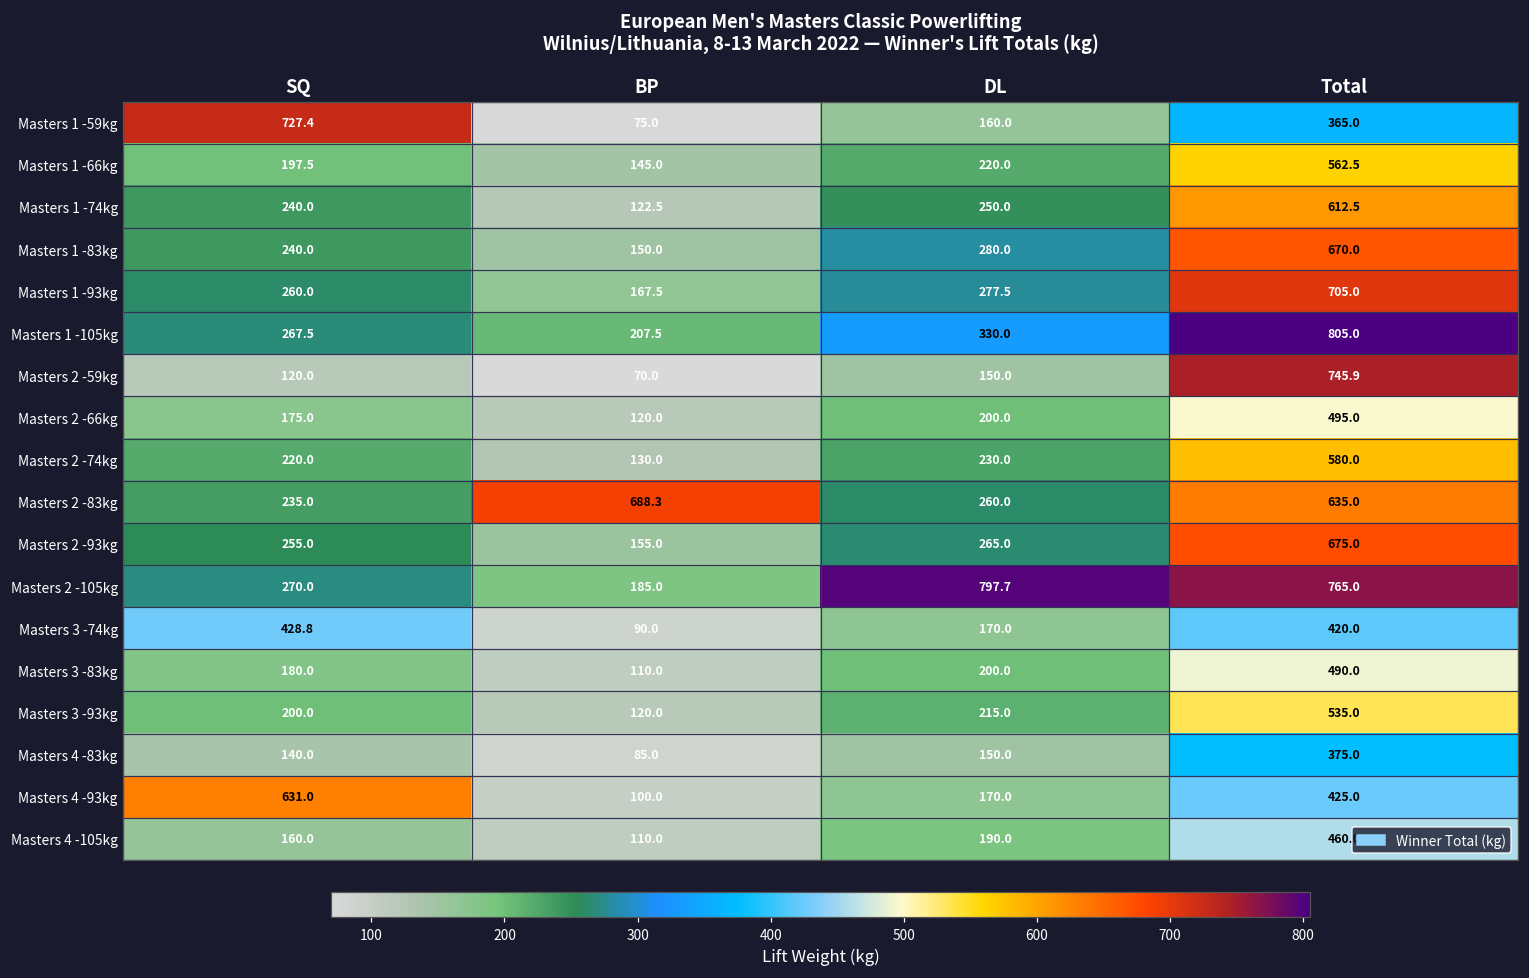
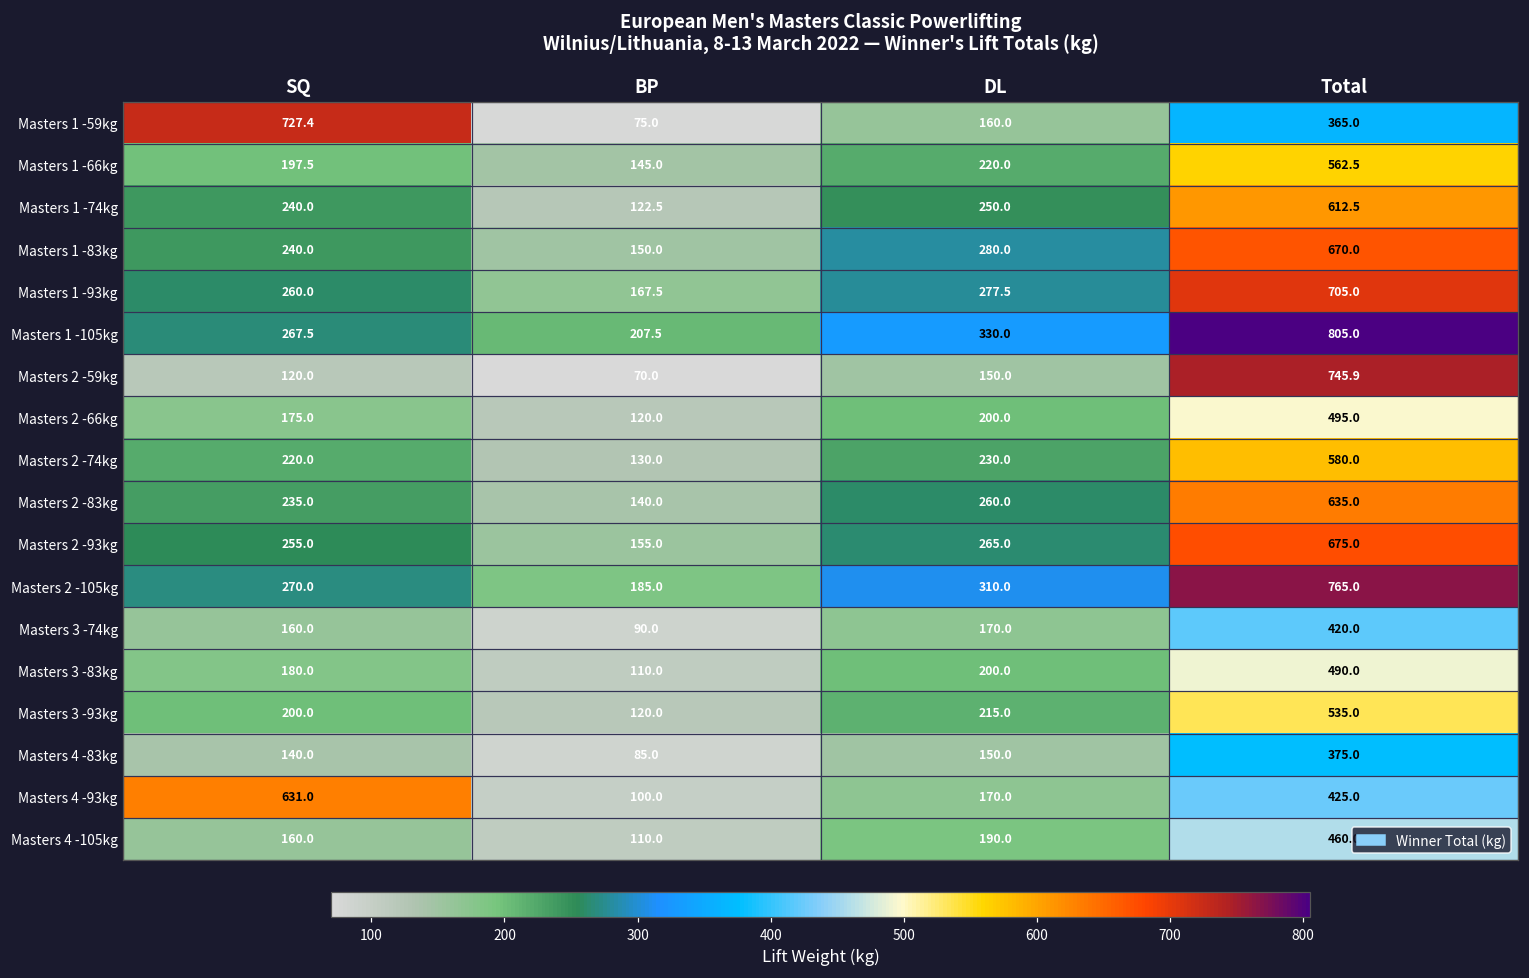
  {
    "Masters 1 -59kg": {
      "SQ": 727.4,
      "DL": 160.0,
      "Total": 365.0
    },
    "Masters 1 -66kg": {
      "SQ": 197.5,
      "BP": 145.0,
      "DL": 220.0,
      "Total": 562.5
    },
    "Masters 1 -74kg": {
      "SQ": 240.0,
      "BP": 122.5,
      "DL": 250.0,
      "Total": 612.5
    },
    "Masters 1 -83kg": {
      "SQ": 240.0,
      "BP": 150.0,
      "DL": 280.0,
      "Total": 670.0
    },
    "Masters 1 -93kg": {
      "SQ": 260.0,
      "BP": 167.5,
      "DL": 277.5,
      "Total": 705.0
    },
    "Masters 1 -105kg": {
      "SQ": 267.5,
      "BP": 207.5,
      "DL": 330.0,
      "Total": 805.0
    },
    "Masters 2 -59kg": {
      "SQ": 120.0,
      "DL": 150.0,
      "Total": 745.9
    },
    "Masters 2 -66kg": {
      "SQ": 175.0,
      "BP": 120.0,
      "DL": 200.0,
      "Total": 495.0
    },
    "Masters 2 -74kg": {
      "SQ": 220.0,
      "BP": 130.0,
      "DL": 230.0,
      "Total": 580.0
    },
    "Masters 2 -83kg": {
      "SQ": 235.0,
-     "BP": 688.3,
+     "BP": 140.0,
      "DL": 260.0,
      "Total": 635.0
    },
    "Masters 2 -93kg": {
      "SQ": 255.0,
      "BP": 155.0,
      "DL": 265.0,
      "Total": 675.0
    },
    "Masters 2 -105kg": {
      "SQ": 270.0,
      "BP": 185.0,
-     "DL": 797.7,
+     "DL": 310.0,
      "Total": 765.0
    },
    "Masters 3 -74kg": {
-     "SQ": 428.8,
+     "SQ": 160.0,
      "BP": 90.0,
      "DL": 170.0,
      "Total": 420.0
    },
    "Masters 3 -83kg": {
      "SQ": 180.0,
      "BP": 110.0,
      "DL": 200.0,
      "Total": 490.0
    },
    "Masters 3 -93kg": {
      "SQ": 200.0,
      "BP": 120.0,
      "DL": 215.0,
      "Total": 535.0
    },
    "Masters 4 -83kg": {
      "SQ": 140.0,
      "BP": 85.0,
      "DL": 150.0,
      "Total": 375.0
    },
    "Masters 4 -93kg": {
      "SQ": 631.0,
      "BP": 100.0,
      "DL": 170.0,
      "Total": 425.0
    },
    "Masters 4 -105kg": {
      "SQ": 160.0,
      "BP": 110.0,
      "DL": 190.0
    }
  }
